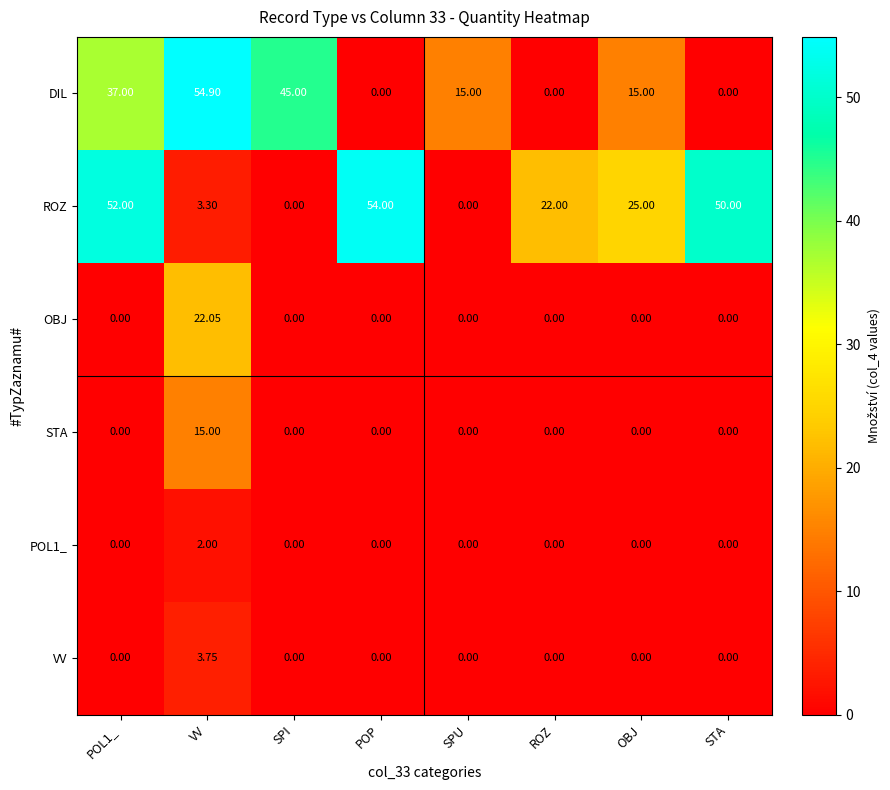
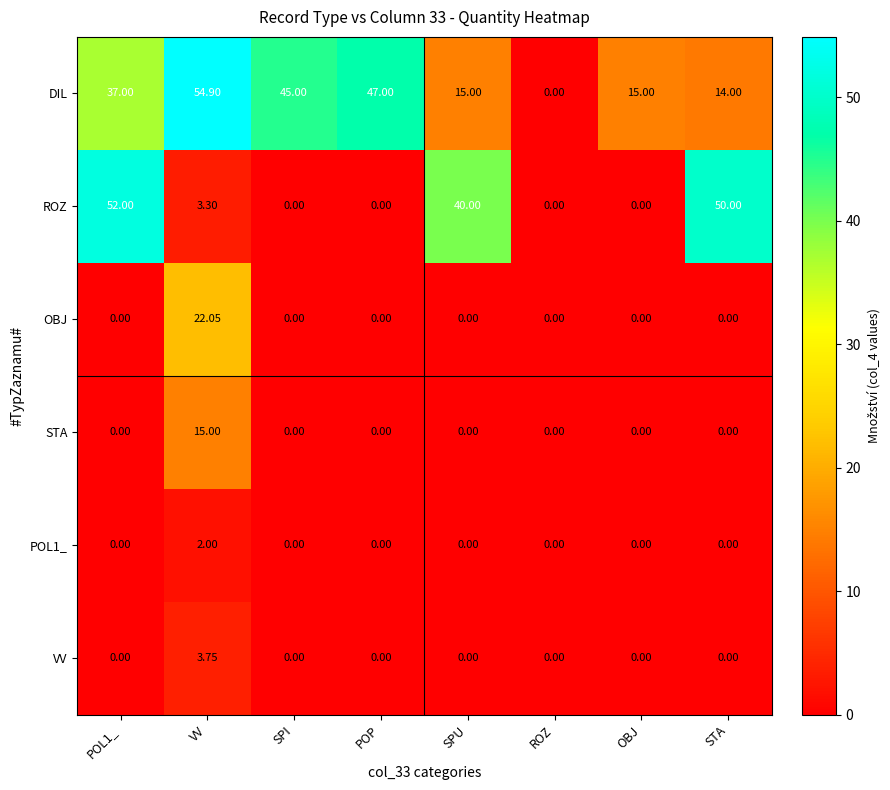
  {
    "DIL": {
      "POL1_": 37.00,
      "VV": 54.90,
      "SPI": 45.00,
-     "POP": 0.00,
+     "POP": 47.00,
      "SPU": 15.00,
      "ROZ": 0.00,
      "OBJ": 15.00,
-     "STA": 0.00
+     "STA": 14.00
    },
    "ROZ": {
      "POL1_": 52.00,
      "VV": 3.30,
      "SPI": 0.00,
-     "POP": 54.00,
-     "SPU": 0.00,
-     "ROZ": 22.00,
-     "OBJ": 25.00,
+     "POP": 0.00,
+     "SPU": 40.00,
+     "ROZ": 0.00,
+     "OBJ": 0.00,
      "STA": 50.00
    },
    "OBJ": {
      "POL1_": 0.00,
      "VV": 22.05,
      "SPI": 0.00,
      "POP": 0.00,
      "SPU": 0.00,
      "ROZ": 0.00,
      "OBJ": 0.00,
      "STA": 0.00
    },
    "STA": {
      "POL1_": 0.00,
      "VV": 15.00,
      "SPI": 0.00,
      "POP": 0.00,
      "SPU": 0.00,
      "ROZ": 0.00,
      "OBJ": 0.00,
      "STA": 0.00
    },
    "POL1_": {
      "POL1_": 0.00,
      "VV": 2.00,
      "SPI": 0.00,
      "POP": 0.00,
      "SPU": 0.00,
      "ROZ": 0.00,
      "OBJ": 0.00,
      "STA": 0.00
    },
    "VV": {
      "POL1_": 0.00,
      "VV": 3.75,
      "SPI": 0.00,
      "POP": 0.00,
      "SPU": 0.00,
      "ROZ": 0.00,
      "OBJ": 0.00,
      "STA": 0.00
    }
  }
